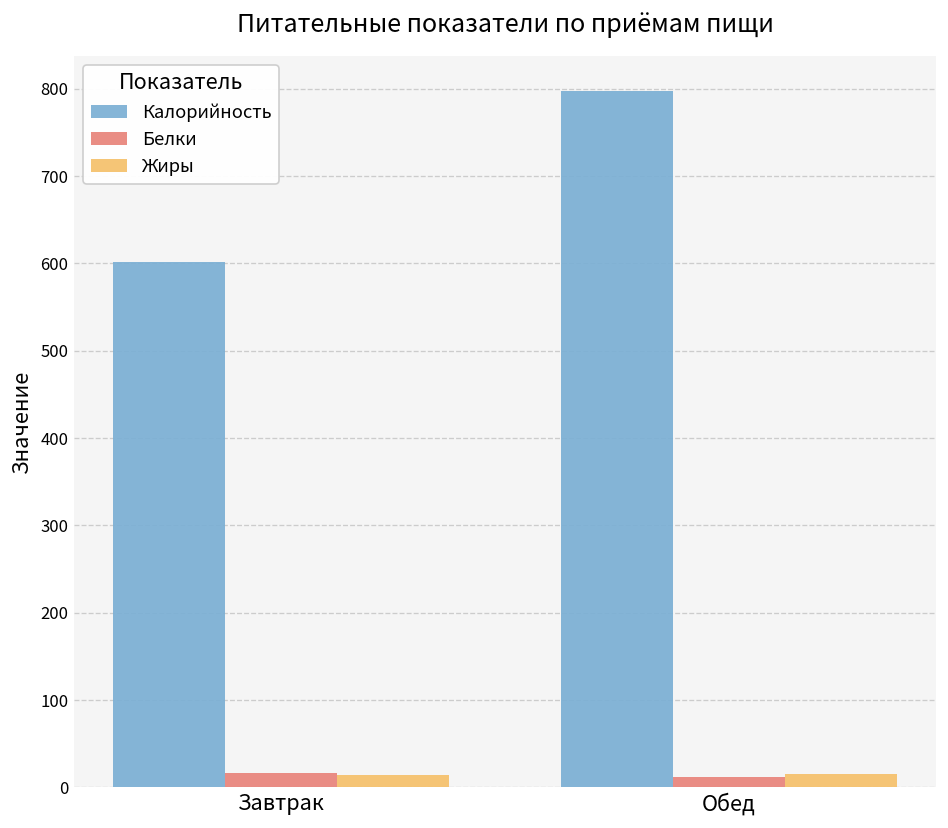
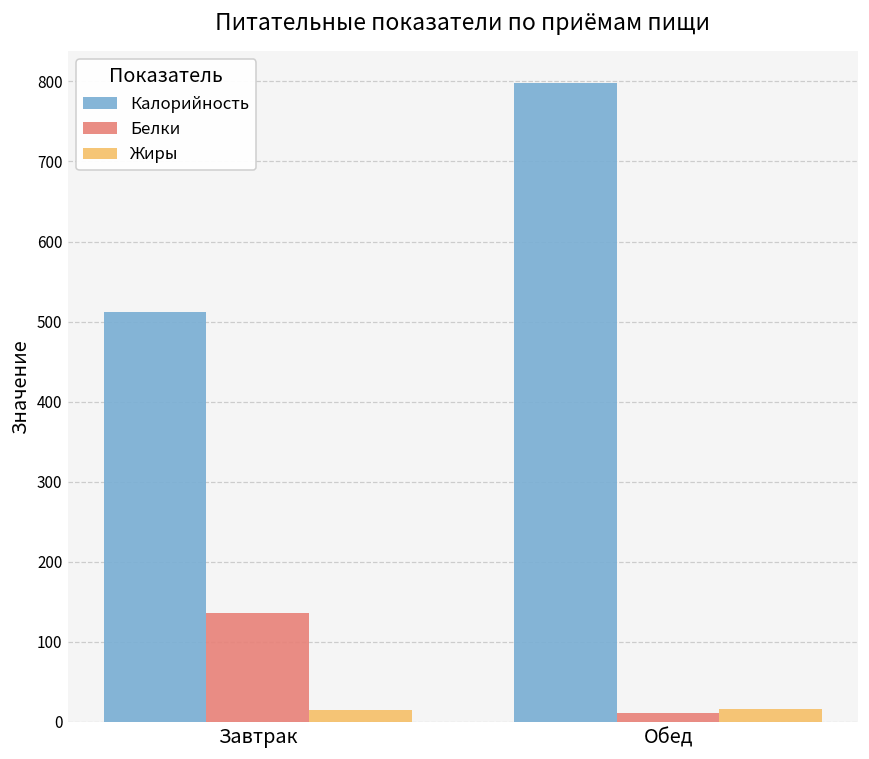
  {
    "Калорийность": {
-     "Завтрак": 600,
+     "Завтрак": 510,
      "Обед": 800
    },
    "Белки": {
-     "Завтрак": 20,
+     "Завтрак": 140,
      "Обед": 10
    },
    "Жиры": {
      "Завтрак": 10,
      "Обед": 20
    }
  }
